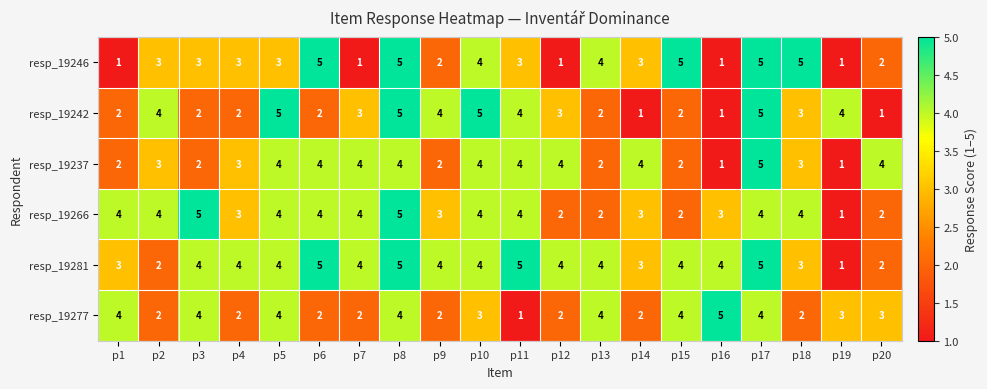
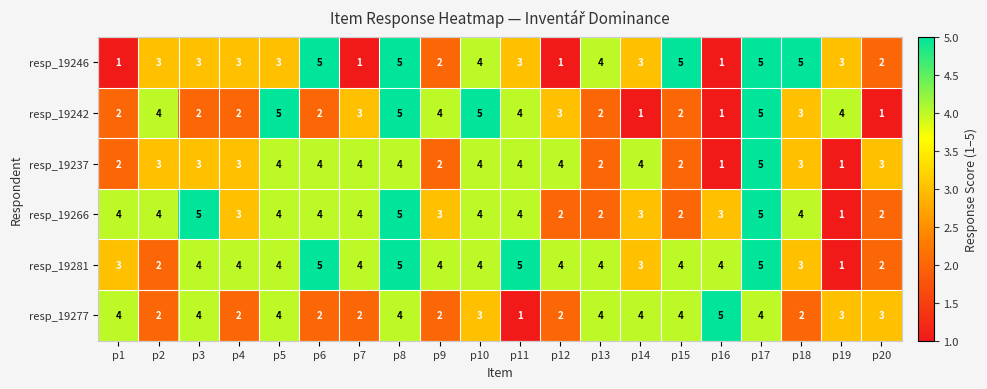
  {
    "resp_19246": {
      "p1": 1,
      "p2": 3,
      "p3": 3,
      "p4": 3,
      "p5": 3,
      "p6": 5,
      "p7": 1,
      "p8": 5,
      "p9": 2,
      "p10": 4,
      "p11": 3,
      "p12": 1,
      "p13": 4,
      "p14": 3,
      "p15": 5,
      "p16": 1,
      "p17": 5,
      "p18": 5,
-     "p19": 1,
+     "p19": 3,
      "p20": 2
    },
    "resp_19242": {
      "p1": 2,
      "p2": 4,
      "p3": 2,
      "p4": 2,
      "p5": 5,
      "p6": 2,
      "p7": 3,
      "p8": 5,
      "p9": 4,
      "p10": 5,
      "p11": 4,
      "p12": 3,
      "p13": 2,
      "p14": 1,
      "p15": 2,
      "p16": 1,
      "p17": 5,
      "p18": 3,
      "p19": 4,
      "p20": 1
    },
    "resp_19237": {
      "p1": 2,
      "p2": 3,
-     "p3": 2,
+     "p3": 3,
      "p4": 3,
      "p5": 4,
      "p6": 4,
      "p7": 4,
      "p8": 4,
      "p9": 2,
      "p10": 4,
      "p11": 4,
      "p12": 4,
      "p13": 2,
      "p14": 4,
      "p15": 2,
      "p16": 1,
      "p17": 5,
      "p18": 3,
      "p19": 1,
-     "p20": 4
+     "p20": 3
    },
    "resp_19266": {
      "p1": 4,
      "p2": 4,
      "p3": 5,
      "p4": 3,
      "p5": 4,
      "p6": 4,
      "p7": 4,
      "p8": 5,
      "p9": 3,
      "p10": 4,
      "p11": 4,
      "p12": 2,
      "p13": 2,
      "p14": 3,
      "p15": 2,
      "p16": 3,
-     "p17": 4,
+     "p17": 5,
      "p18": 4,
      "p19": 1,
      "p20": 2
    },
    "resp_19281": {
      "p1": 3,
      "p2": 2,
      "p3": 4,
      "p4": 4,
      "p5": 4,
      "p6": 5,
      "p7": 4,
      "p8": 5,
      "p9": 4,
      "p10": 4,
      "p11": 5,
      "p12": 4,
      "p13": 4,
      "p14": 3,
      "p15": 4,
      "p16": 4,
      "p17": 5,
      "p18": 3,
      "p19": 1,
      "p20": 2
    },
    "resp_19277": {
      "p1": 4,
      "p2": 2,
      "p3": 4,
      "p4": 2,
      "p5": 4,
      "p6": 2,
      "p7": 2,
      "p8": 4,
      "p9": 2,
      "p10": 3,
      "p11": 1,
      "p12": 2,
      "p13": 4,
-     "p14": 2,
+     "p14": 4,
      "p15": 4,
      "p16": 5,
      "p17": 4,
      "p18": 2,
      "p19": 3,
      "p20": 3
    }
  }
